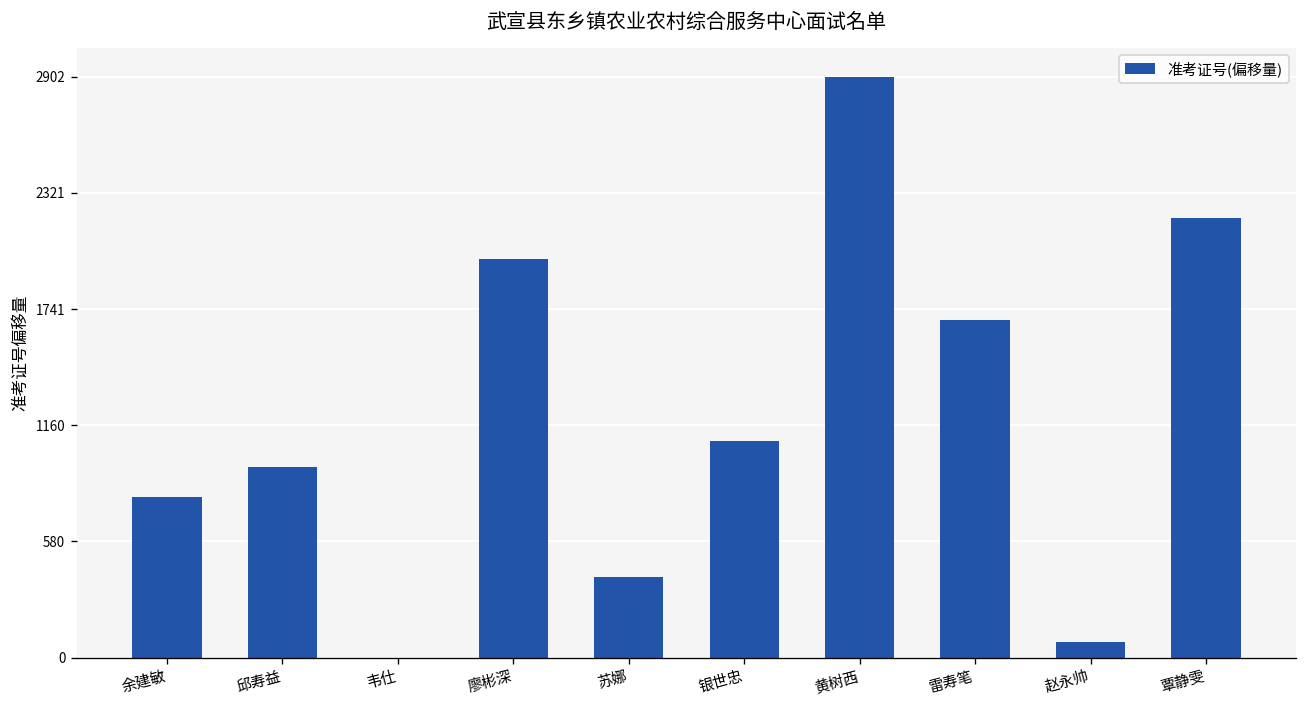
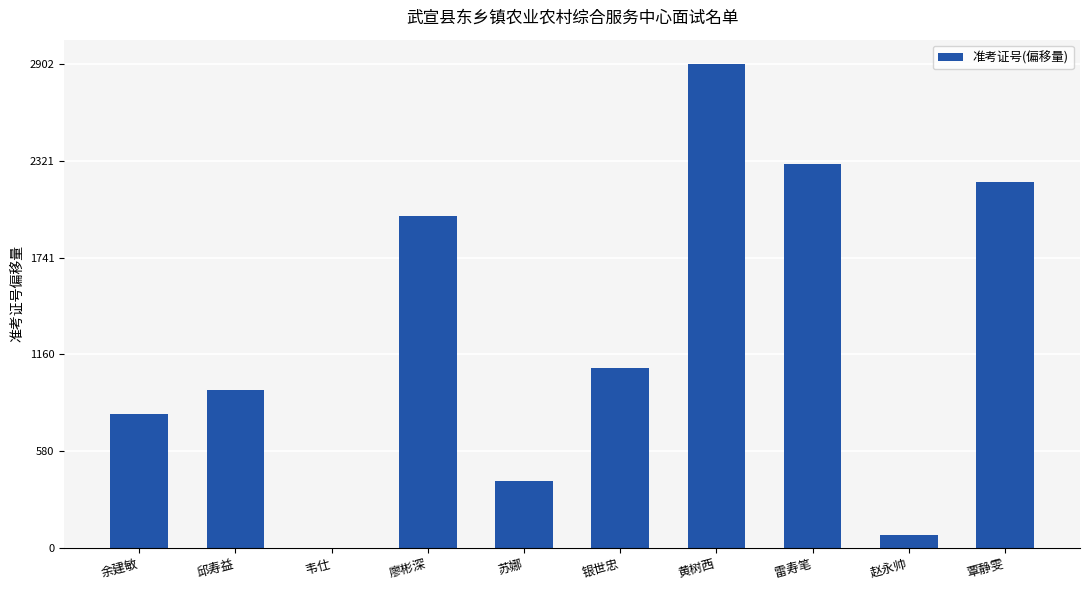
  {
    "余建敏": 800,
    "邱寿益": 950,
    "韦仕": 0,
    "廖彬深": 1990,
    "苏娜": 400,
    "银世忠": 1080,
    "黄树西": 2900,
-   "雷寿笔": 1690,
+   "雷寿笔": 2300,
    "赵永帅": 80,
    "覃静雯": 2190
  }
